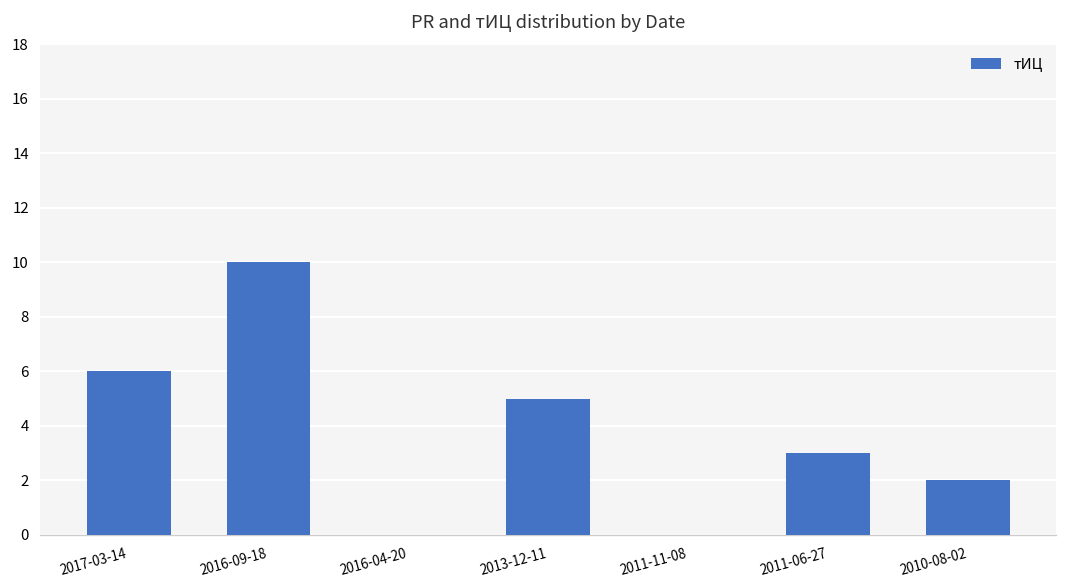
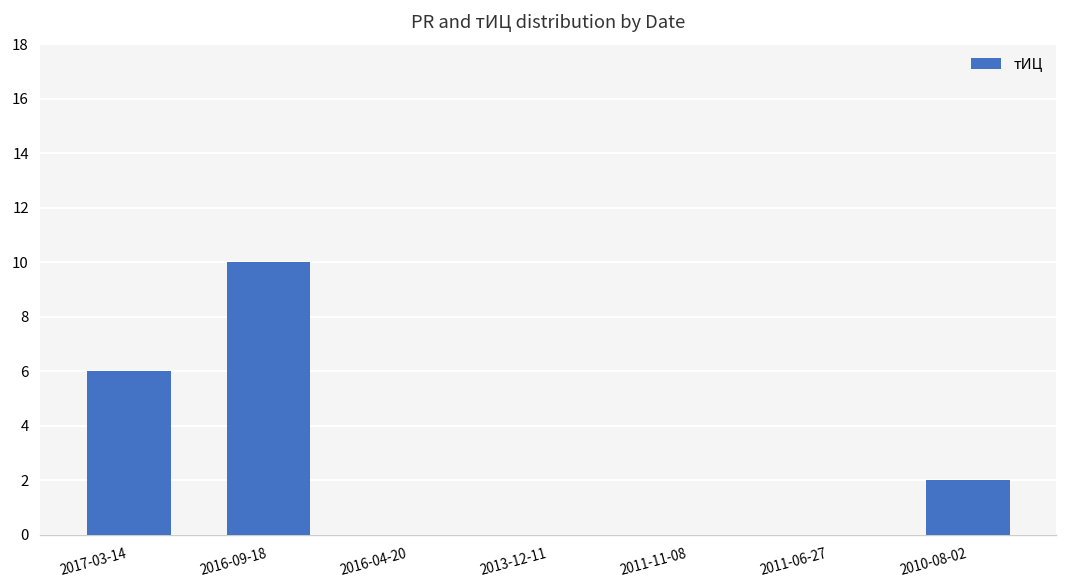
  {
    "2017-03-14": 6,
    "2016-09-18": 10,
    "2016-04-20": 0,
-   "2013-12-11": 5,
+   "2013-12-11": 0,
    "2011-11-08": 0,
-   "2011-06-27": 3,
+   "2011-06-27": 0,
    "2010-08-02": 2
  }
